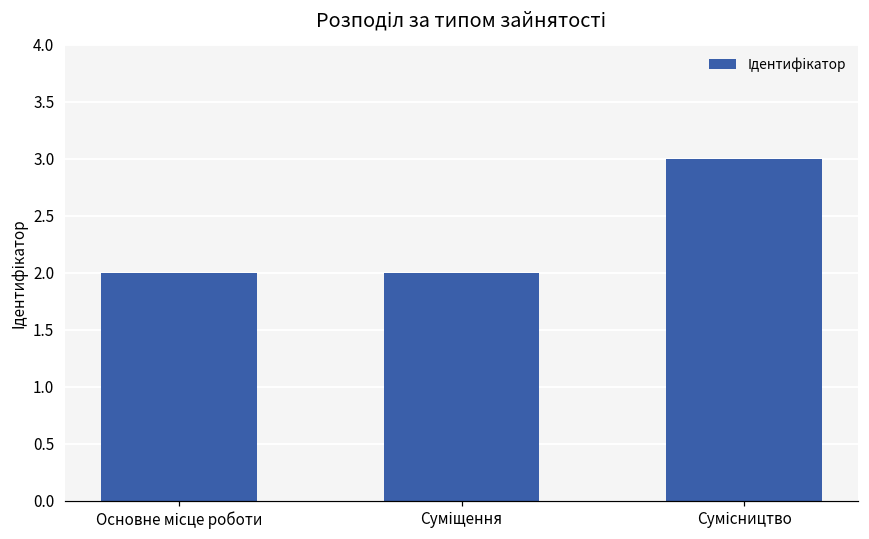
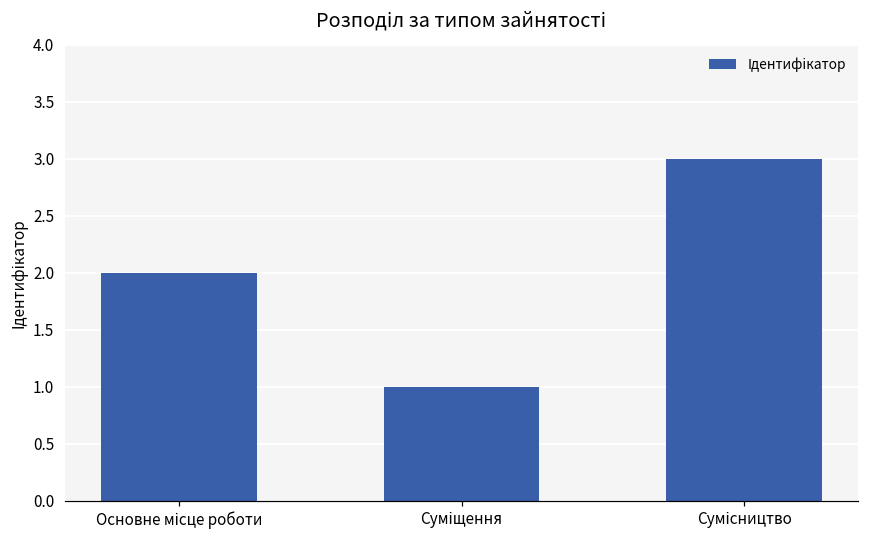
  {
    "Основне місце роботи": 2,
-   "Суміщення": 2,
+   "Суміщення": 1,
    "Сумісництво": 3
  }
